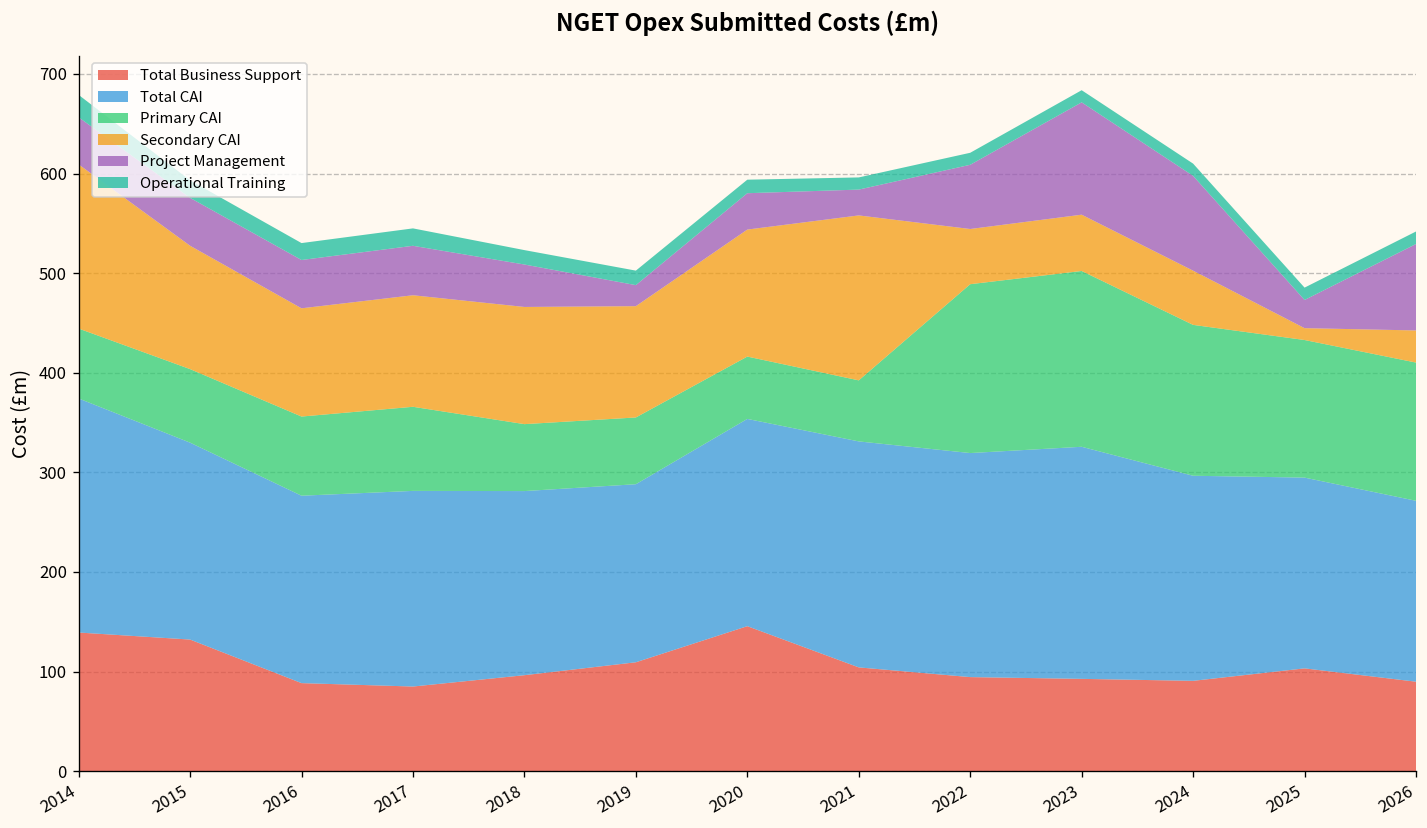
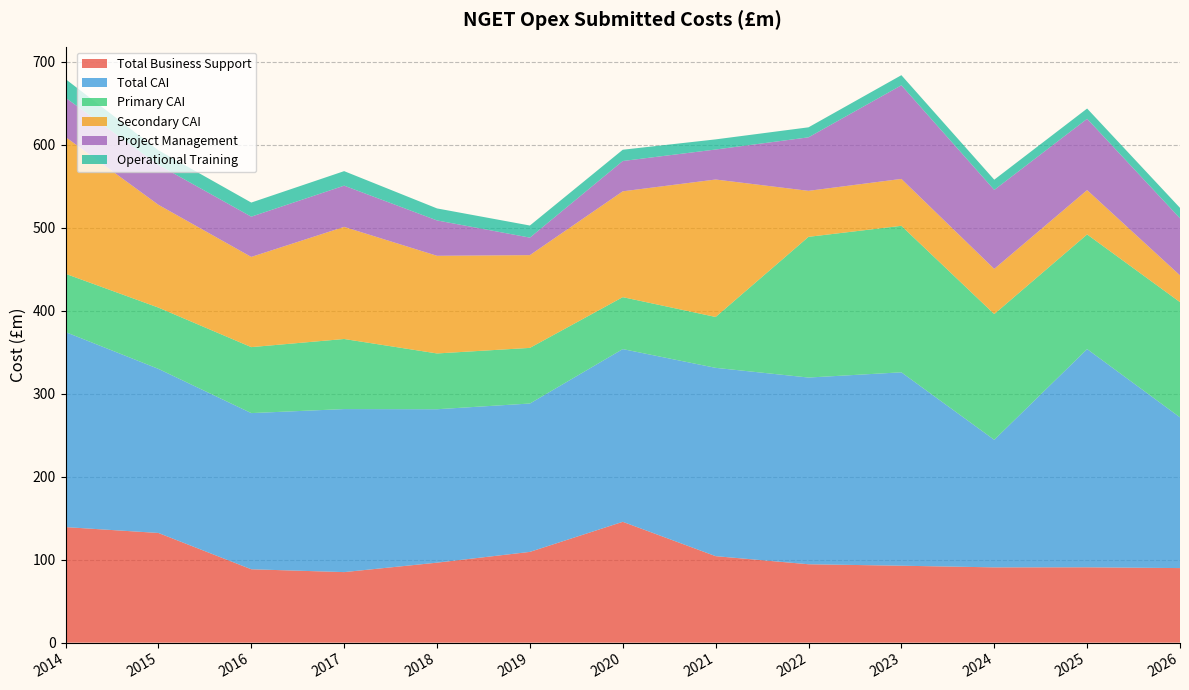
  {
    "Total Business Support": {
      "2014": 140,
      "2015": 130,
      "2016": 90,
      "2017": 80,
      "2018": 100,
      "2019": 110,
      "2020": 150,
      "2021": 100,
      "2022": 90,
      "2023": 90,
      "2024": 90,
-     "2025": 100,
+     "2025": 90,
      "2026": 90
    },
    "Total CAI": {
      "2014": 230,
      "2015": 200,
      "2016": 190,
      "2017": 200,
      "2018": 180,
      "2019": 180,
      "2020": 210,
      "2021": 230,
      "2022": 220,
      "2023": 230,
-     "2024": 210,
-     "2025": 190,
+     "2024": 150,
+     "2025": 260,
      "2026": 180
    },
    "Secondary CAI": {
      "2014": 160,
      "2015": 120,
      "2016": 110,
-     "2017": 110,
+     "2017": 140,
      "2018": 120,
      "2019": 110,
      "2020": 130,
      "2021": 170,
      "2022": 60,
      "2023": 60,
      "2024": 50,
-     "2025": 10,
+     "2025": 50,
      "2026": 30
    },
    "Project Management": {
      "2014": 50,
      "2016": 50,
      "2017": 50,
      "2018": 40,
      "2019": 20,
      "2020": 40,
-     "2021": 30,
+     "2021": 40,
      "2022": 60,
      "2023": 110,
      "2024": 100,
-     "2025": 30,
-     "2026": 90
+     "2025": 90,
+     "2026": 70
    }
  }
